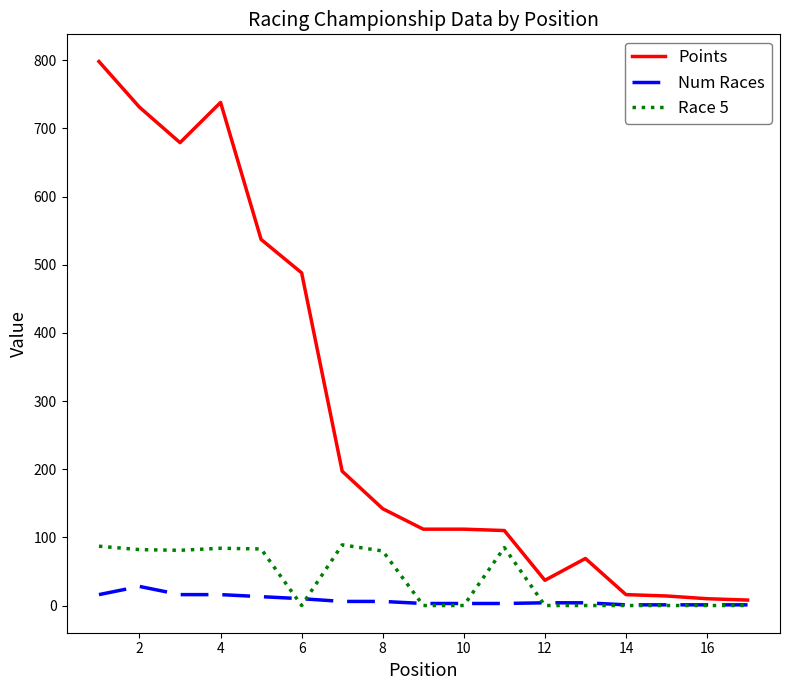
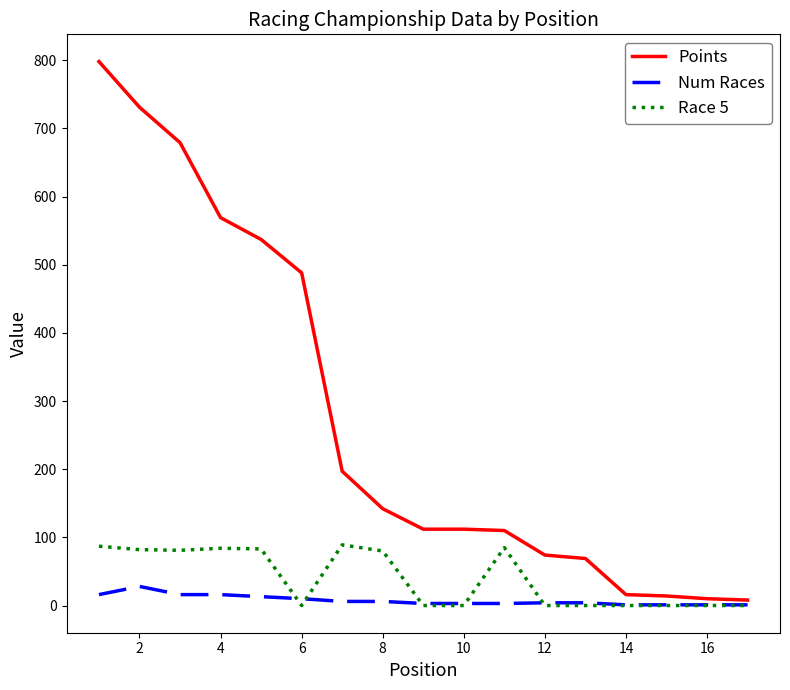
  {
    "Points": {
      "2": 730,
-     "4": 740,
+     "4": 570,
      "6": 490,
      "8": 140,
      "10": 110,
-     "12": 40,
+     "12": 70,
      "14": 20,
      "16": 10
    },
    "Num Races": {
      "2": 30,
      "4": 20,
      "6": 10,
      "8": 10,
      "12": 0
    },
    "Race 5": {
      "2": 80,
      "4": 80,
      "6": 0,
      "8": 80,
      "12": 0
    }
  }
